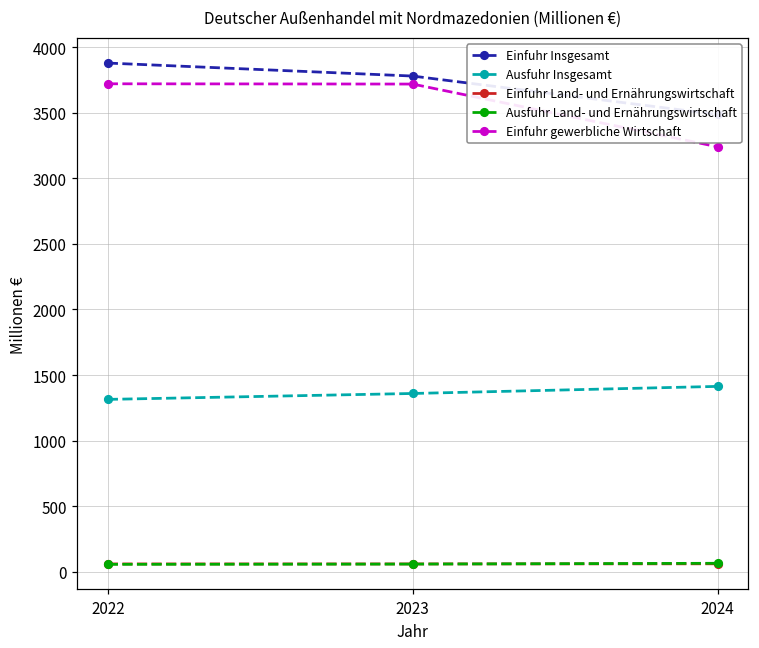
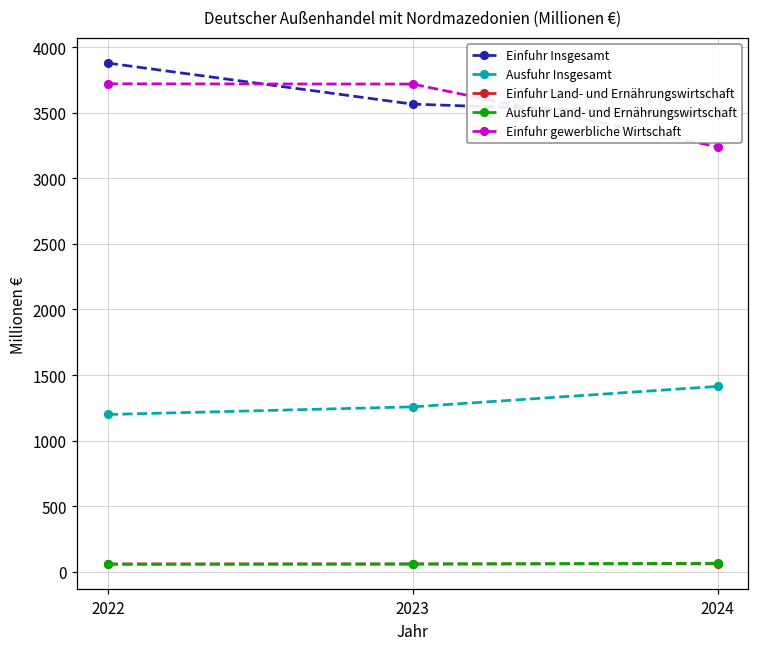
  {
    "Einfuhr Insgesamt": {
      "2022": 3880,
-     "2023": 3780
+     "2023": 3570
    },
    "Ausfuhr Insgesamt": {
-     "2022": 1320,
-     "2023": 1360,
+     "2022": 1200,
+     "2023": 1260,
      "2024": 1410
    },
    "Einfuhr gewerbliche Wirtschaft": {
      "2022": 3720,
      "2023": 3720,
      "2024": 3240
    }
  }
